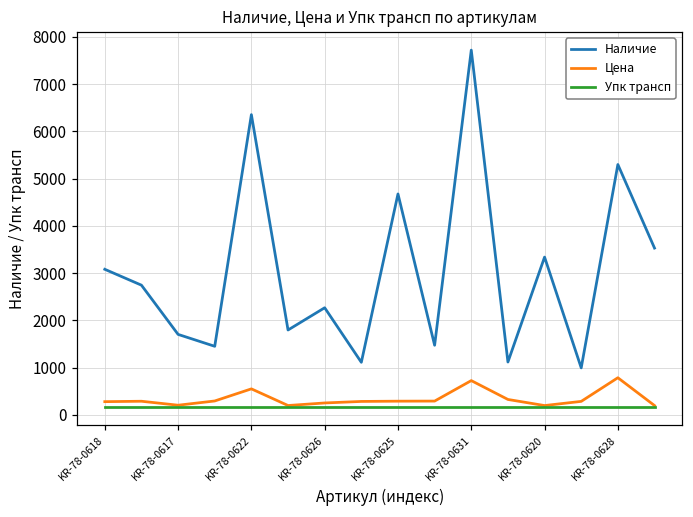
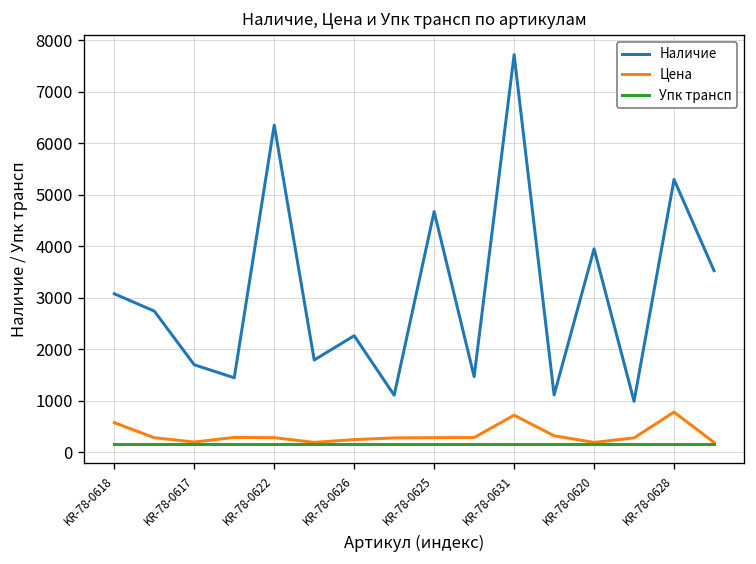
  {
    "Наличие": {
      "KR-78-0618": 3100,
      "KR-78-0617": 1700,
      "KR-78-0622": 6400,
      "KR-78-0626": 2300,
      "KR-78-0625": 4700,
      "KR-78-0631": 7700,
-     "KR-78-0620": 3300,
+     "KR-78-0620": 4000,
      "KR-78-0628": 5300
    },
    "Цена": {
-     "KR-78-0618": 300,
-     "KR-78-0622": 500,
+     "KR-78-0618": 600,
+     "KR-78-0622": 300,
      "KR-78-0626": 200,
      "KR-78-0625": 300,
      "KR-78-0631": 700,
      "KR-78-0628": 800
    },
    "Упк трансп": {
      "KR-78-0618": 200,
      "KR-78-0622": 200,
      "KR-78-0626": 200,
      "KR-78-0625": 200,
      "KR-78-0631": 200,
      "KR-78-0628": 200
    }
  }
